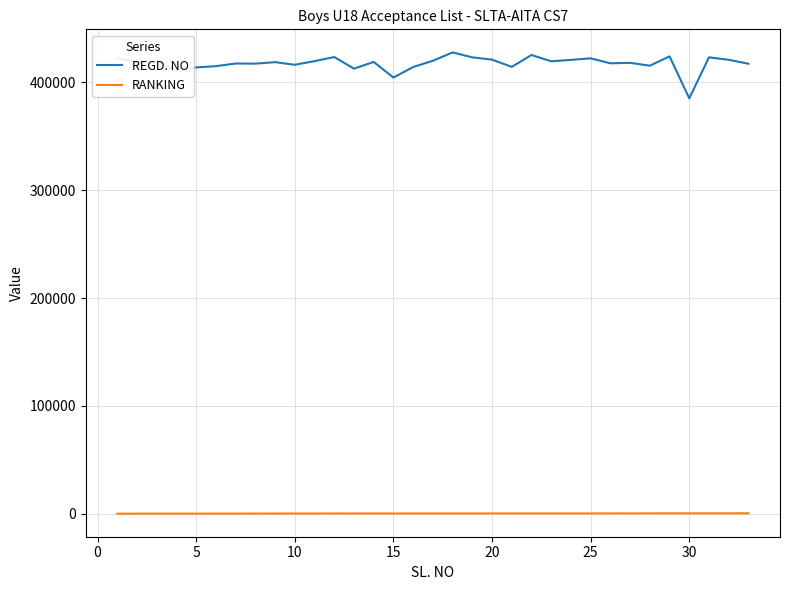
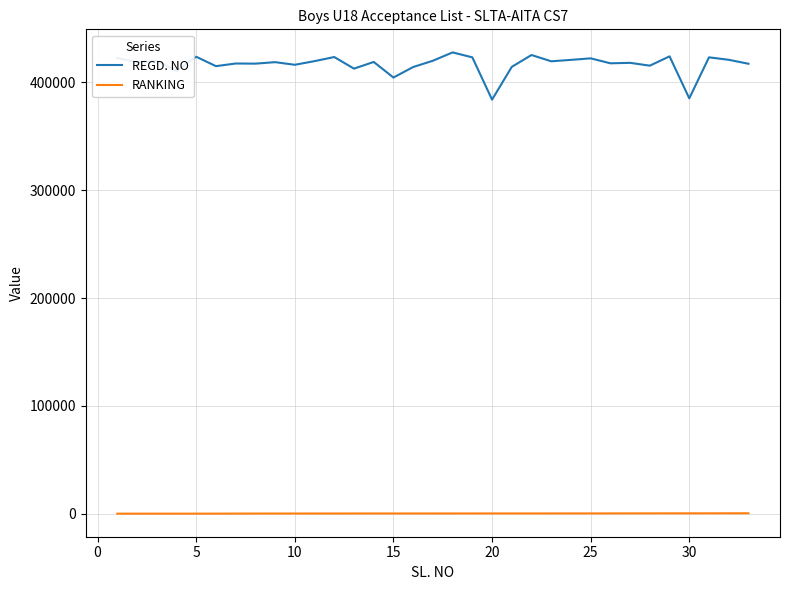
  {
    "REGD. NO": {
-     "5": 414000,
+     "5": 424000,
      "10": 416000,
      "15": 405000,
-     "20": 421000,
+     "20": 384000,
      "25": 422000,
      "30": 385000
    },
    "RANKING": {
      "5": 0,
      "10": 0,
      "15": 0,
      "20": 0,
      "25": 0,
      "30": 0
    }
  }
